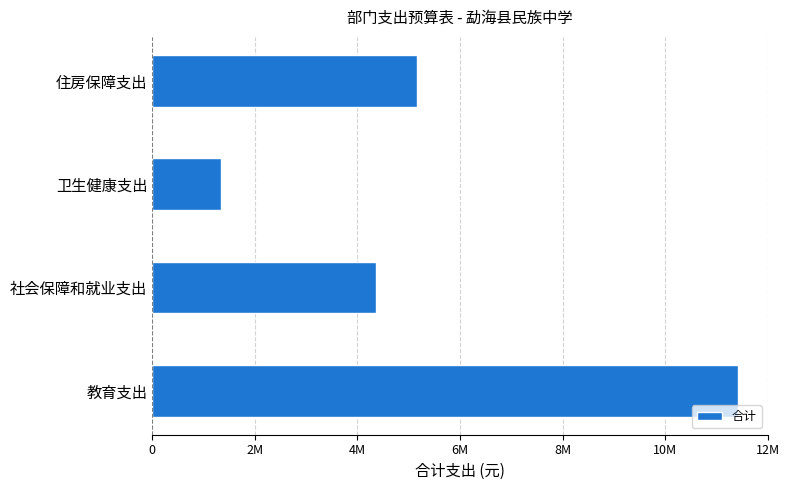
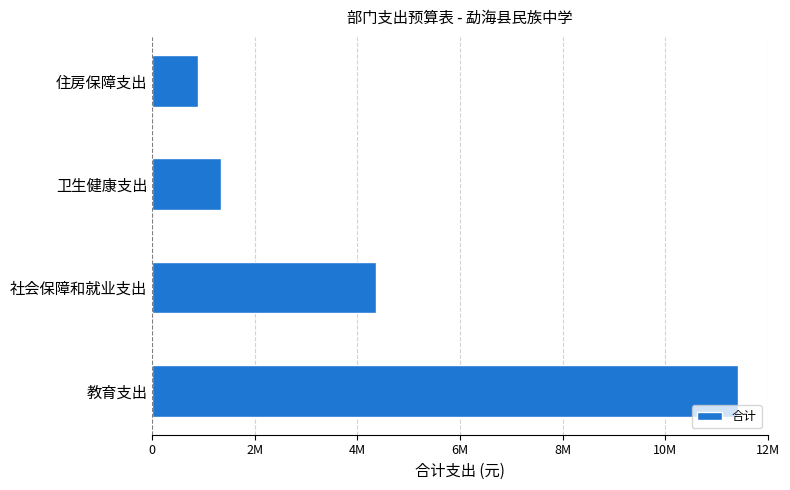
  {
-   "住房保障支出": 5200000,
+   "住房保障支出": 900000,
    "卫生健康支出": 1300000,
    "社会保障和就业支出": 4400000,
    "教育支出": 11400000
  }
